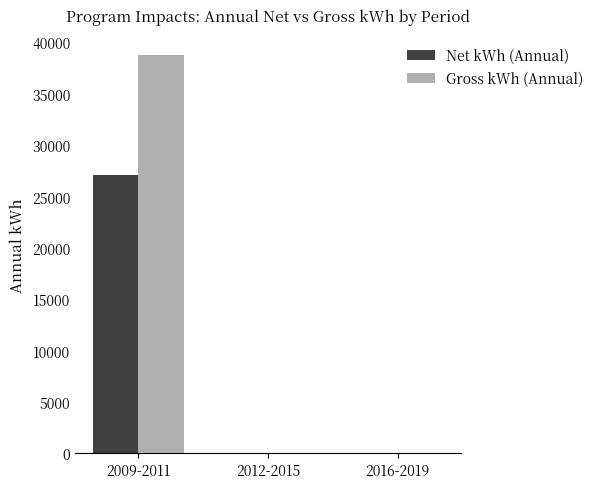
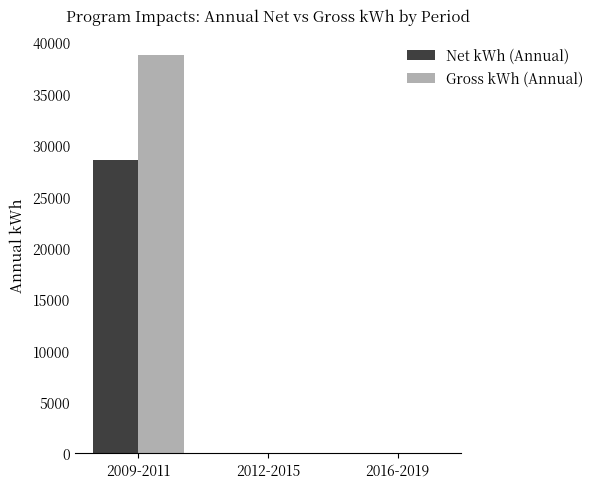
  {
    "Net kWh (Annual)": {
-     "2009-2011": 27100,
+     "2009-2011": 28600,
      "2012-2015": 0,
      "2016-2019": 0
    },
    "Gross kWh (Annual)": {
      "2009-2011": 38800,
      "2012-2015": 0,
      "2016-2019": 0
    }
  }
